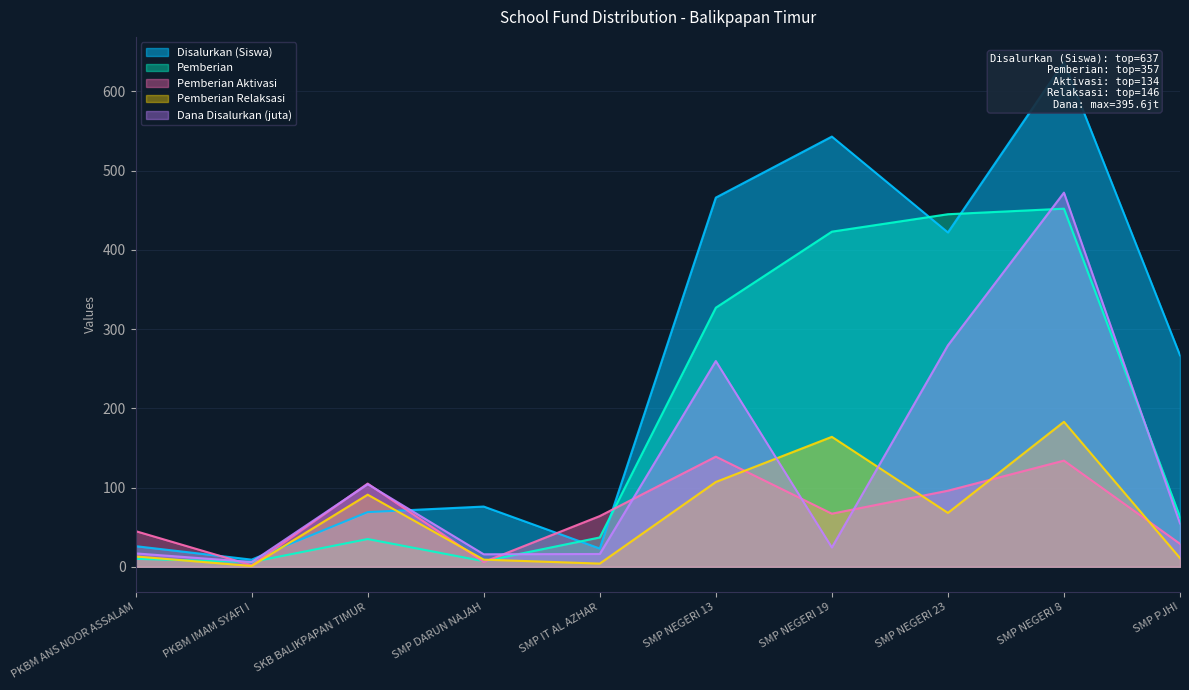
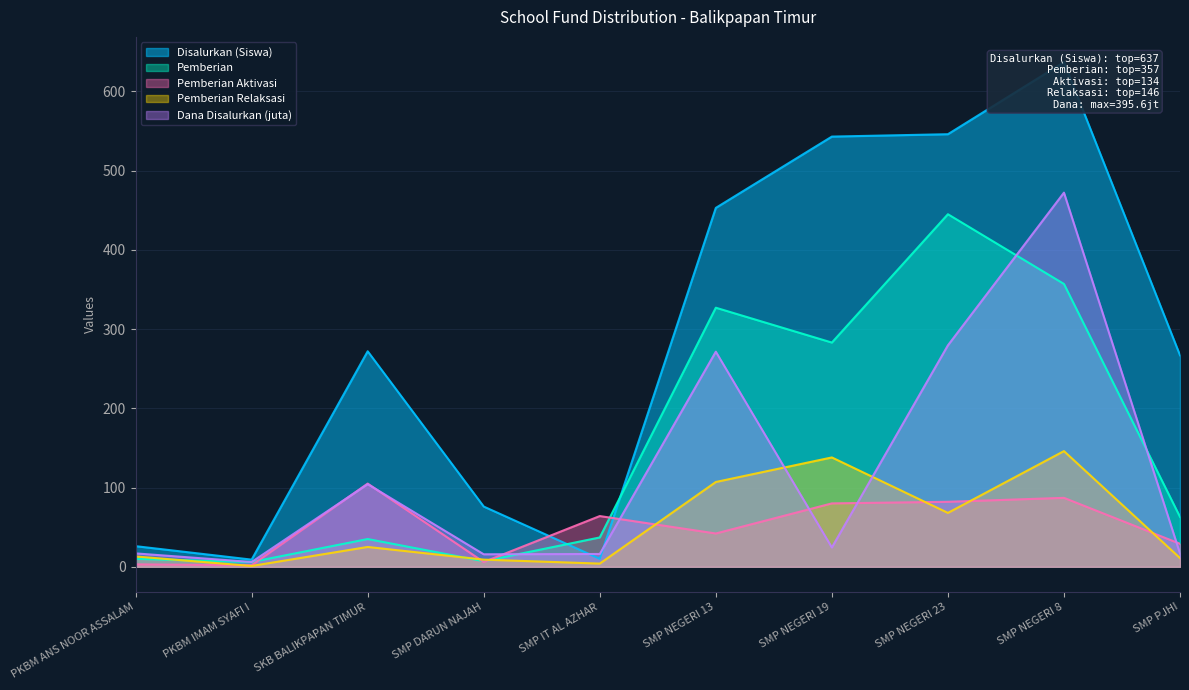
  {
    "Disalurkan (Siswa)": {
      "PKBM ANS NOOR ASSALAM": 30,
-     "SKB BALIKPAPAN TIMUR": 70,
+     "SKB BALIKPAPAN TIMUR": 270,
      "SMP DARUN NAJAH": 80,
-     "SMP IT AL AZHAR": 20,
-     "SMP NEGERI 13": 470,
+     "SMP IT AL AZHAR": 10,
+     "SMP NEGERI 13": 450,
      "SMP NEGERI 19": 540,
-     "SMP NEGERI 23": 420,
+     "SMP NEGERI 23": 550,
      "SMP PJHI": 270
    },
    "Pemberian": {
      "SKB BALIKPAPAN TIMUR": 40,
      "SMP IT AL AZHAR": 40,
      "SMP NEGERI 13": 330,
-     "SMP NEGERI 19": 420,
+     "SMP NEGERI 19": 280,
      "SMP NEGERI 23": 450,
-     "SMP NEGERI 8": 450,
+     "SMP NEGERI 8": 360,
      "SMP PJHI": 60
    },
    "Pemberian Aktivasi": {
-     "PKBM ANS NOOR ASSALAM": 50,
+     "PKBM ANS NOOR ASSALAM": 0,
      "SMP IT AL AZHAR": 60,
-     "SMP NEGERI 13": 140,
-     "SMP NEGERI 19": 70,
-     "SMP NEGERI 23": 100,
-     "SMP NEGERI 8": 130,
+     "SMP NEGERI 13": 40,
+     "SMP NEGERI 19": 80,
+     "SMP NEGERI 23": 80,
+     "SMP NEGERI 8": 90,
      "SMP PJHI": 30
    },
    "Pemberian Relaksasi": {
-     "SKB BALIKPAPAN TIMUR": 90,
+     "SKB BALIKPAPAN TIMUR": 30,
      "SMP IT AL AZHAR": 0,
      "SMP NEGERI 13": 110,
-     "SMP NEGERI 19": 160,
+     "SMP NEGERI 19": 140,
      "SMP NEGERI 23": 70,
-     "SMP NEGERI 8": 180,
+     "SMP NEGERI 8": 150,
      "SMP PJHI": 10
    },
    "Dana Disalurkan (juta)": {
      "PKBM ANS NOOR ASSALAM": 20,
      "SMP DARUN NAJAH": 20,
      "SMP IT AL AZHAR": 20,
-     "SMP NEGERI 13": 260,
+     "SMP NEGERI 13": 270,
      "SMP NEGERI 19": 20,
      "SMP NEGERI 23": 280,
      "SMP NEGERI 8": 470,
-     "SMP PJHI": 50
+     "SMP PJHI": 20
    }
  }
